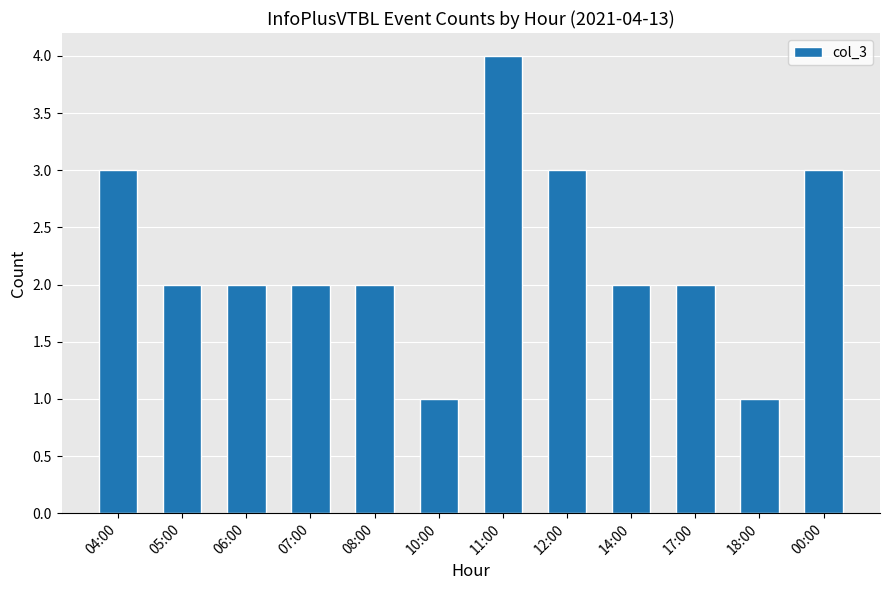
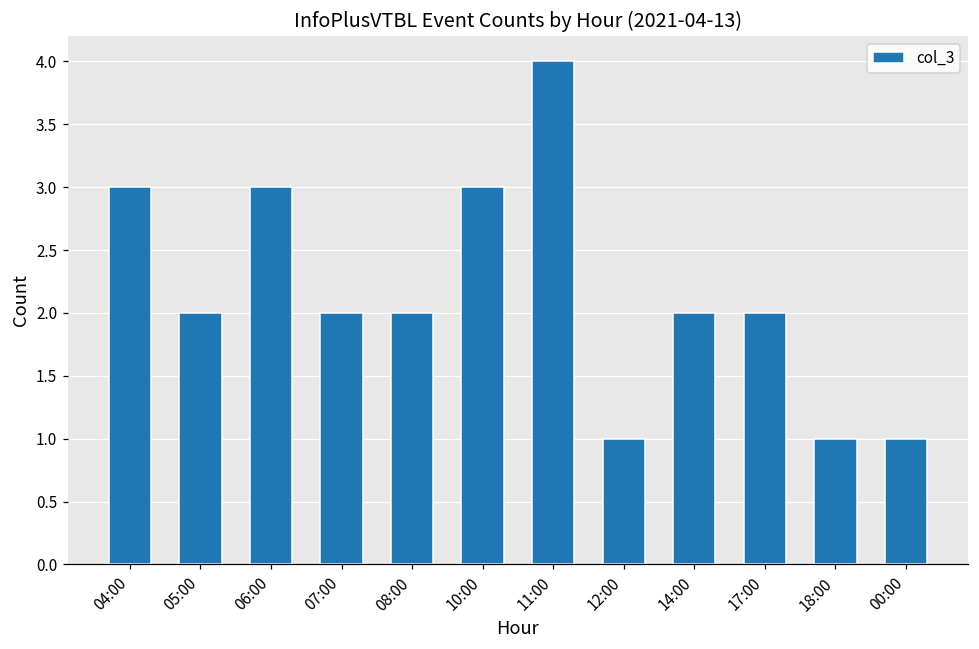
  {
    "04:00": 3,
    "05:00": 2,
-   "06:00": 2,
+   "06:00": 3,
    "07:00": 2,
    "08:00": 2,
-   "10:00": 1,
+   "10:00": 3,
    "11:00": 4,
-   "12:00": 3,
+   "12:00": 1,
    "14:00": 2,
    "17:00": 2,
    "18:00": 1,
-   "00:00": 3
+   "00:00": 1
  }
